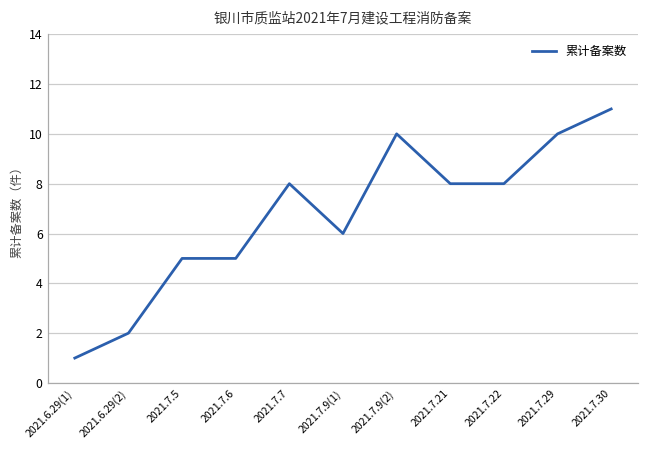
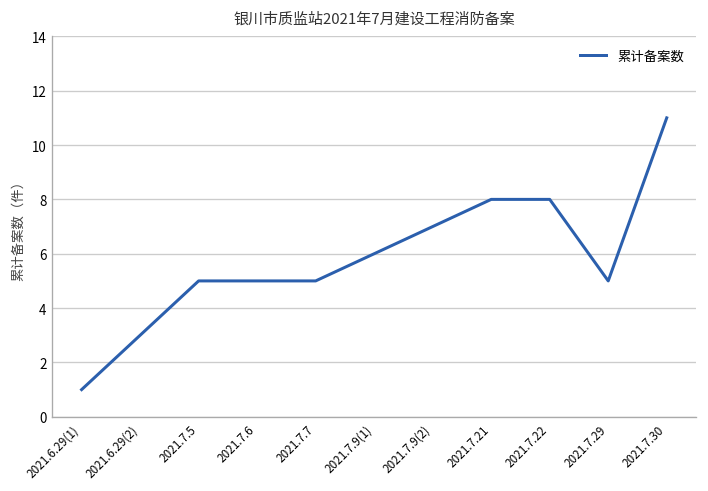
  {
    "2021.6.29(1)": 1,
-   "2021.6.29(2)": 2,
+   "2021.6.29(2)": 3,
    "2021.7.5": 5,
    "2021.7.6": 5,
-   "2021.7.7": 8,
+   "2021.7.7": 5,
    "2021.7.9(1)": 6,
-   "2021.7.9(2)": 10,
+   "2021.7.9(2)": 7,
    "2021.7.21": 8,
    "2021.7.22": 8,
-   "2021.7.29": 10,
+   "2021.7.29": 5,
    "2021.7.30": 11
  }
